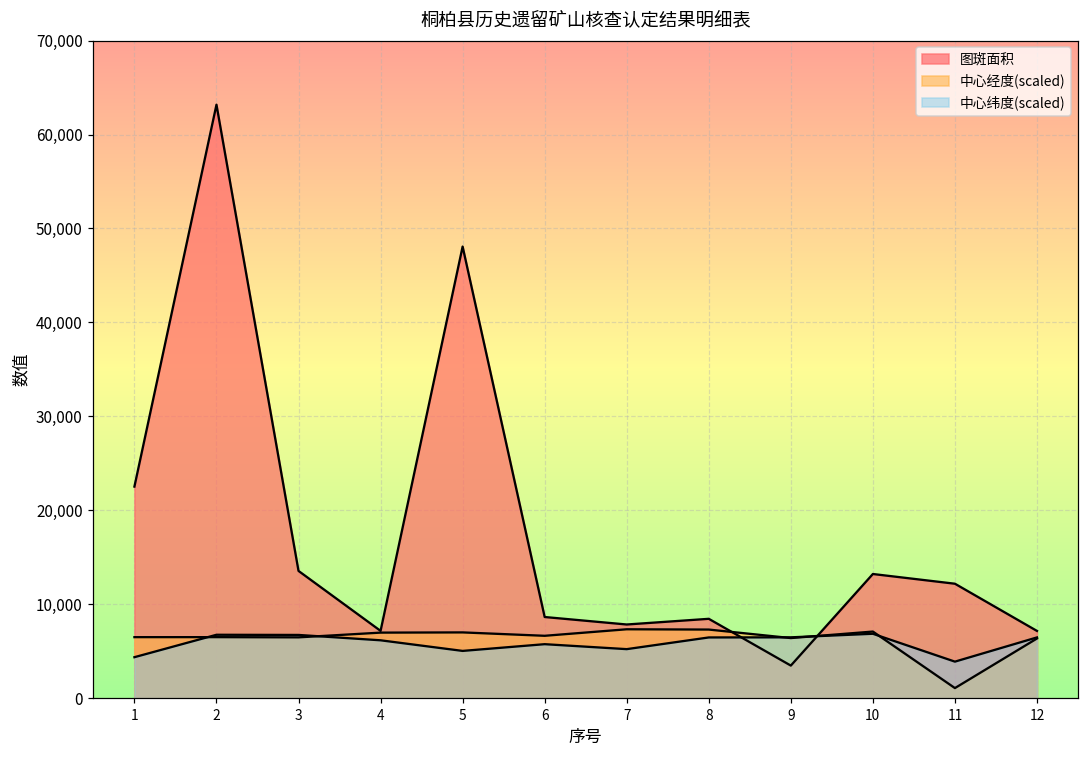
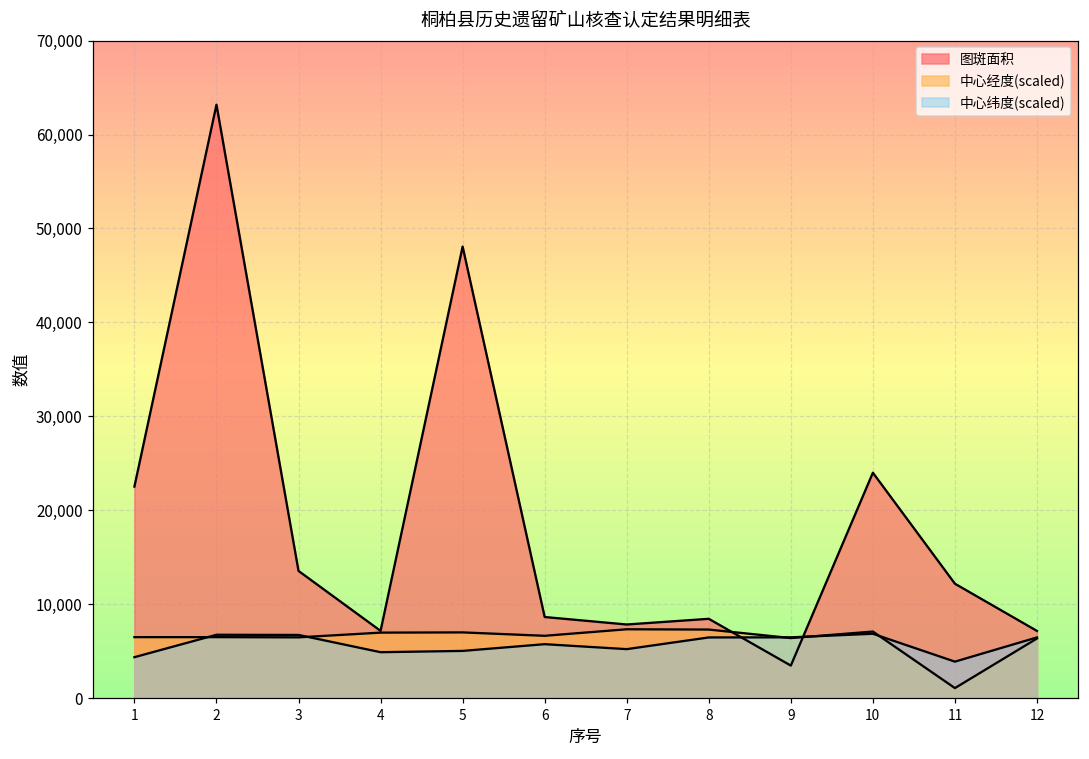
  {
    "图斑面积": {
      "1": "23,000",
      "2": "63,000",
      "3": "14,000",
      "5": "48,000",
      "6": "9,000",
      "7": "8,000",
      "8": "8,000",
      "9": "3,000",
-     "10": "13,000",
+     "10": "24,000",
      "11": "12,000",
      "12": "7,000"
    },
    "中心经度(scaled)": {
      "1": "6,000",
      "5": "7,000",
      "6": "7,000",
      "7": "7,000",
      "8": "7,000",
      "11": "1,000"
    },
    "中心纬度(scaled)": {
      "1": "4,000",
-     "4": "6,000",
+     "4": "5,000",
      "5": "5,000",
      "6": "6,000",
      "7": "5,000",
      "8": "6,000",
      "11": "4,000"
    }
  }
